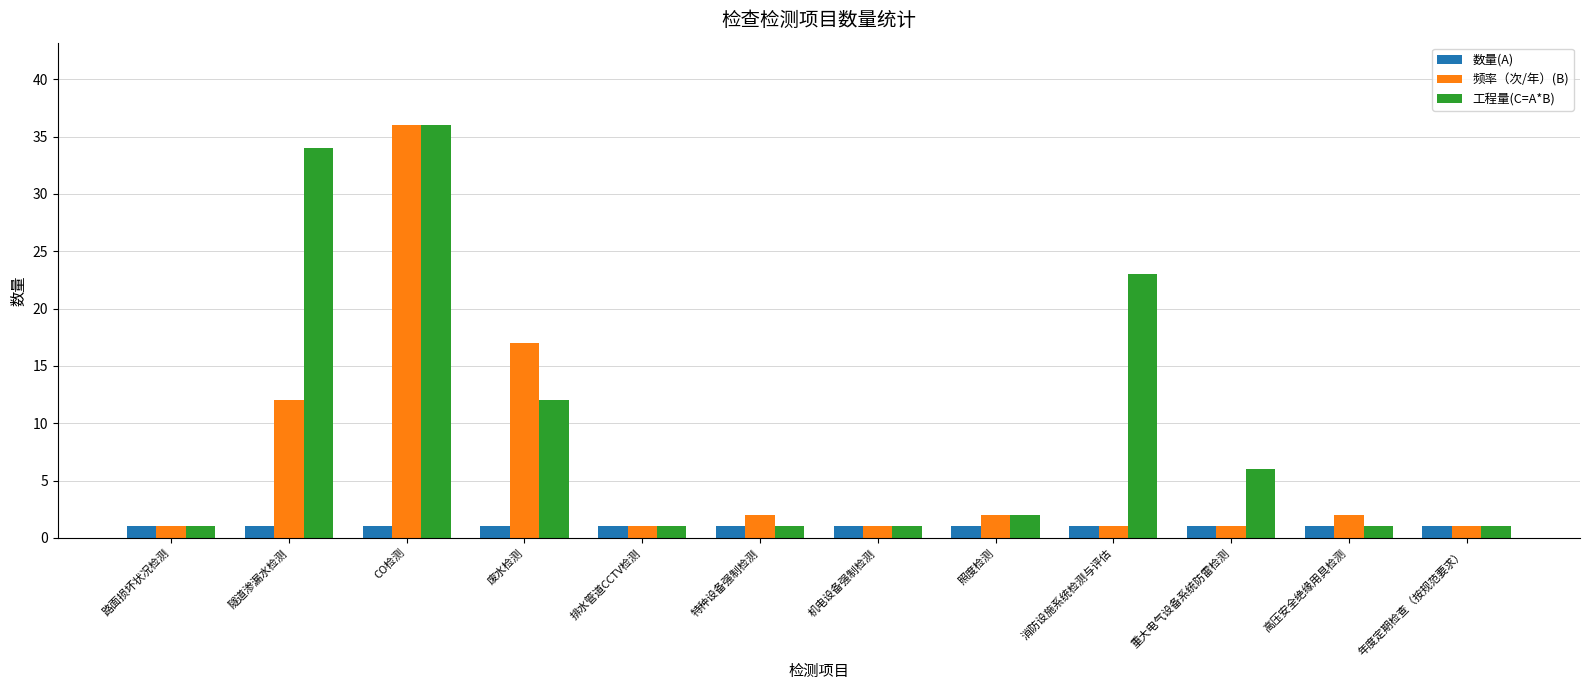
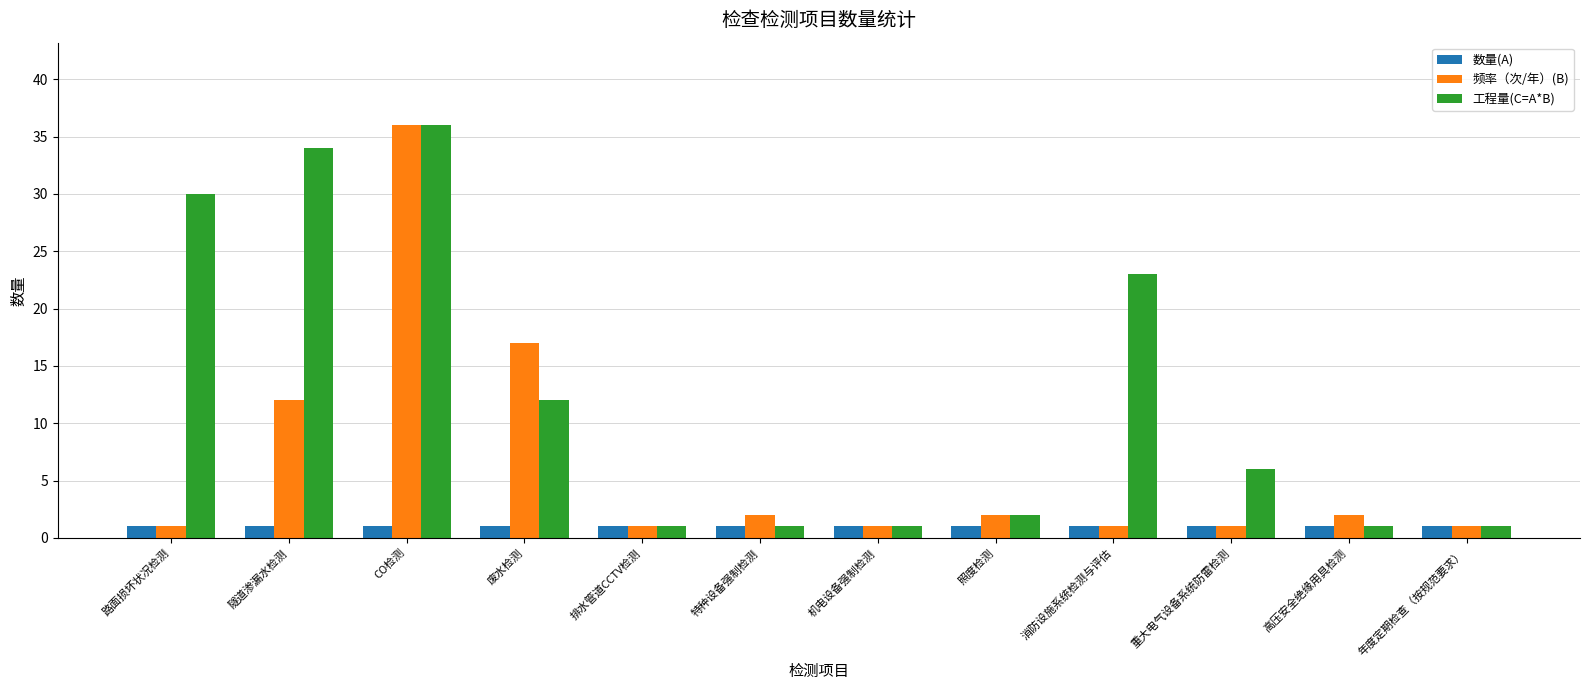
  {
    "数量(A)": {
      "路面损坏状况检测": 1,
      "隧道渗漏水检测": 1,
      "CO检测": 1,
      "废水检测": 1,
      "排水管道CCTV检测": 1,
      "特种设备强制检测": 1,
      "机电设备强制检测": 1,
      "照度检测": 1,
      "消防设施系统检测与评估": 1,
      "重大电气设备系统防雷检测": 1,
      "高压安全绝缘用具检测": 1,
      "年度定期检查（按规范要求）": 1
    },
    "频率（次/年）(B)": {
      "路面损坏状况检测": 1,
      "隧道渗漏水检测": 12,
      "CO检测": 36,
      "废水检测": 17,
      "排水管道CCTV检测": 1,
      "特种设备强制检测": 2,
      "机电设备强制检测": 1,
      "照度检测": 2,
      "消防设施系统检测与评估": 1,
      "重大电气设备系统防雷检测": 1,
      "高压安全绝缘用具检测": 2,
      "年度定期检查（按规范要求）": 1
    },
    "工程量(C=A*B)": {
-     "路面损坏状况检测": 1,
+     "路面损坏状况检测": 30,
      "隧道渗漏水检测": 34,
      "CO检测": 36,
      "废水检测": 12,
      "排水管道CCTV检测": 1,
      "特种设备强制检测": 1,
      "机电设备强制检测": 1,
      "照度检测": 2,
      "消防设施系统检测与评估": 23,
      "重大电气设备系统防雷检测": 6,
      "高压安全绝缘用具检测": 1,
      "年度定期检查（按规范要求）": 1
    }
  }
